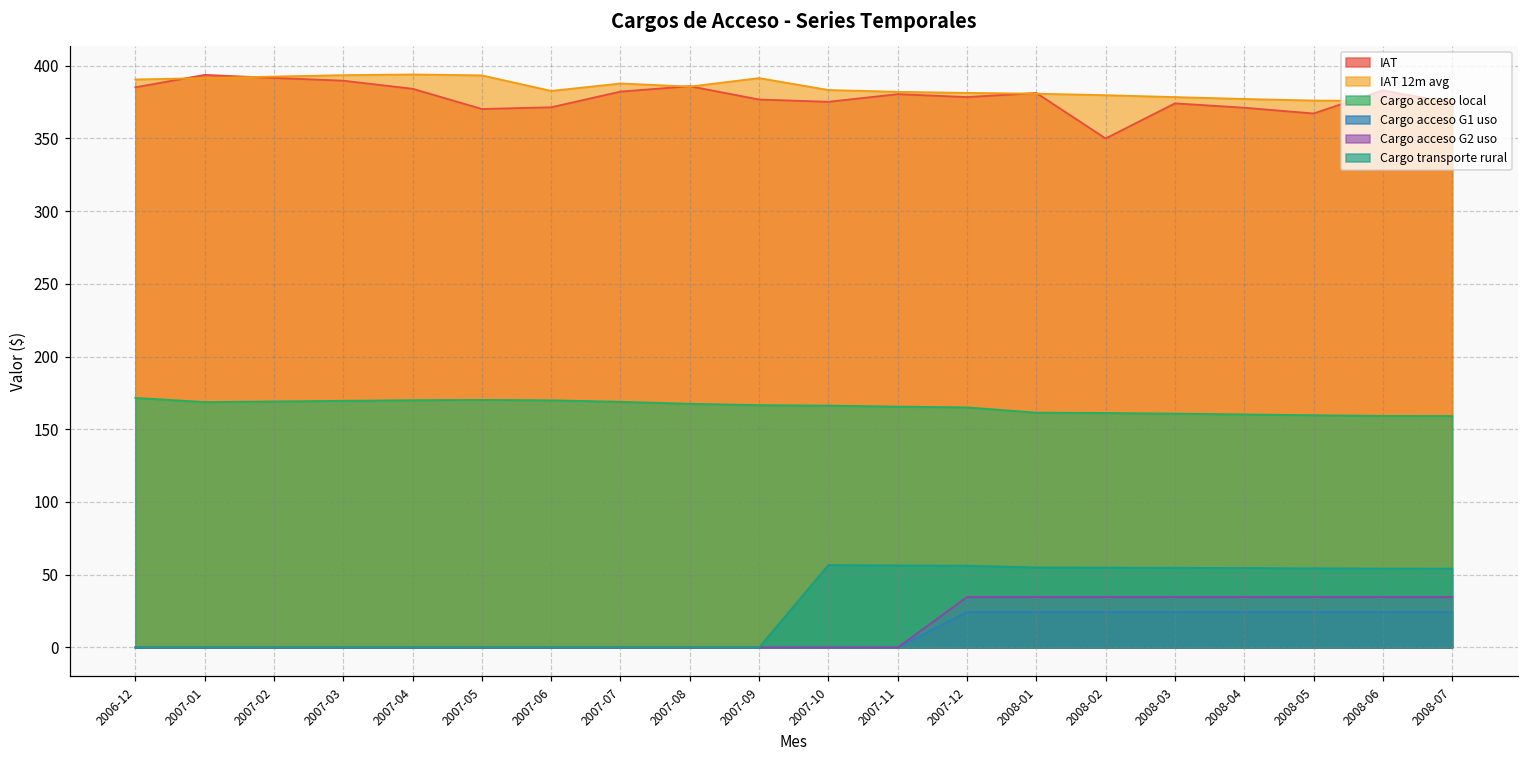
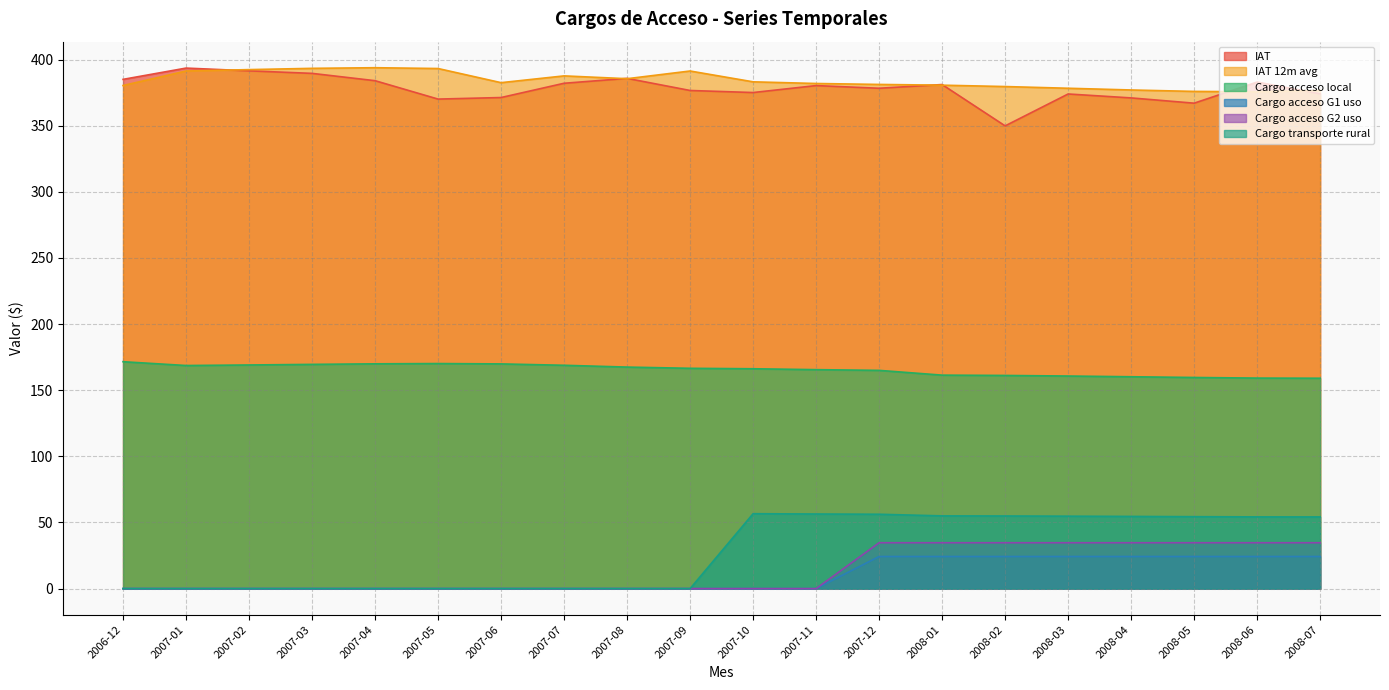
  {
    "IAT": {
      "2006-12": 385,
      "2007-01": 394,
      "2007-03": 390,
      "2007-04": 384,
      "2007-05": 370,
      "2007-06": 371,
      "2007-07": 382,
      "2007-09": 377,
      "2007-10": 375,
      "2007-12": 378,
      "2008-02": 350,
      "2008-03": 374,
      "2008-04": 371,
      "2008-05": 367
    },
    "IAT 12m avg": {
-     "2006-12": 390,
+     "2006-12": 380,
      "2007-01": 391,
      "2007-03": 393,
      "2007-04": 394,
      "2007-05": 393,
      "2007-06": 383,
      "2007-07": 388,
      "2007-09": 391,
      "2007-10": 383,
      "2007-12": 381,
      "2008-02": 380,
      "2008-03": 378,
      "2008-04": 377,
      "2008-05": 376
    },
    "Cargo acceso G1 uso": {
      "2007-12": 24,
      "2008-01": 24,
      "2008-02": 24,
      "2008-03": 24,
      "2008-04": 24,
      "2008-05": 24,
      "2008-06": 24,
      "2008-07": 24
    },
    "Cargo acceso G2 uso": {
      "2007-12": 35,
      "2008-01": 35,
      "2008-02": 35,
      "2008-03": 35,
      "2008-04": 35,
      "2008-05": 35,
      "2008-06": 35,
      "2008-07": 35
    }
  }
